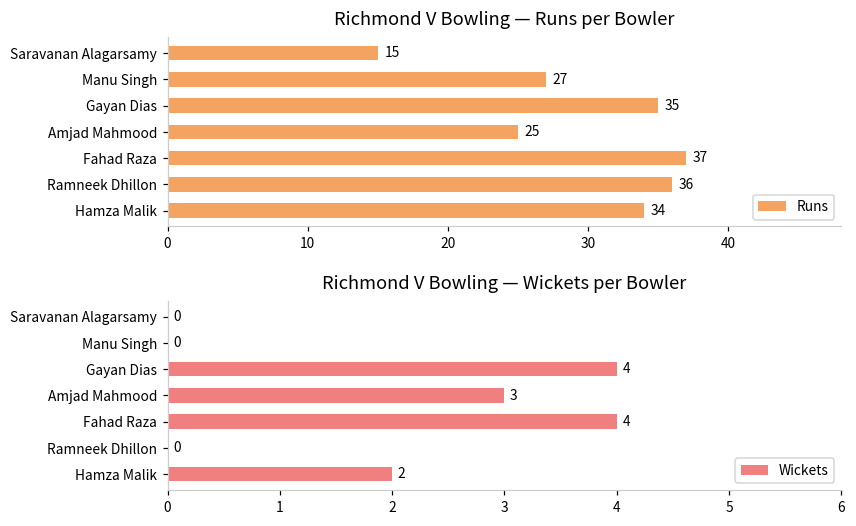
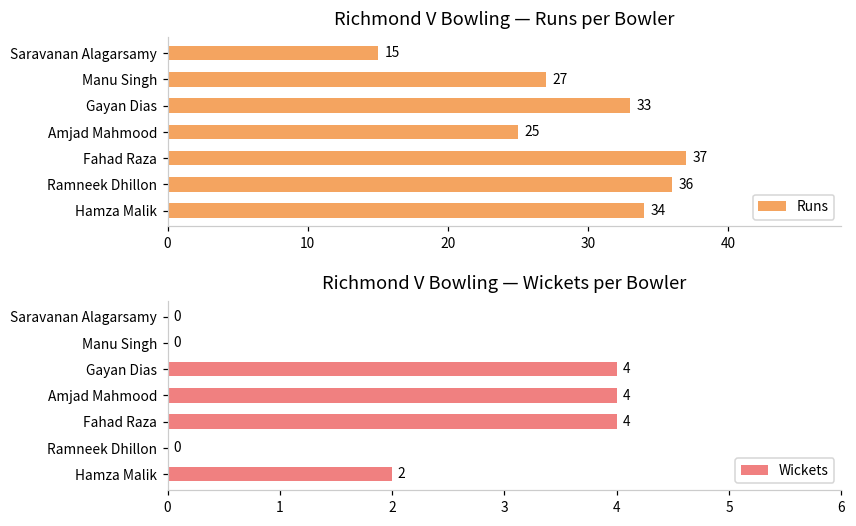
  {
    "Richmond V Bowling — Runs per Bowler": {
      "Saravanan Alagarsamy": 15,
      "Manu Singh": 27,
-     "Gayan Dias": 35,
+     "Gayan Dias": 33,
      "Amjad Mahmood": 25,
      "Fahad Raza": 37,
      "Ramneek Dhillon": 36,
      "Hamza Malik": 34
    },
    "Richmond V Bowling — Wickets per Bowler": {
      "Saravanan Alagarsamy": 0,
      "Manu Singh": 0,
      "Gayan Dias": 4,
-     "Amjad Mahmood": 3,
+     "Amjad Mahmood": 4,
      "Fahad Raza": 4,
      "Ramneek Dhillon": 0,
      "Hamza Malik": 2
    }
  }
